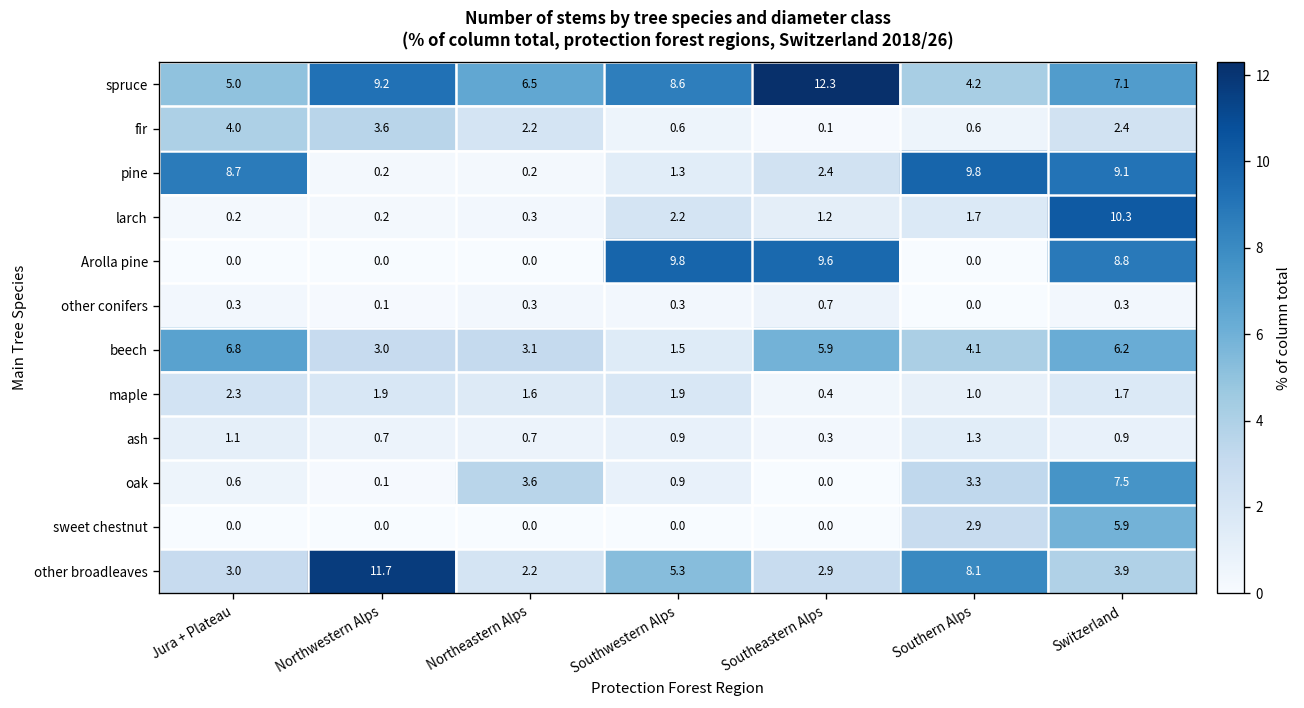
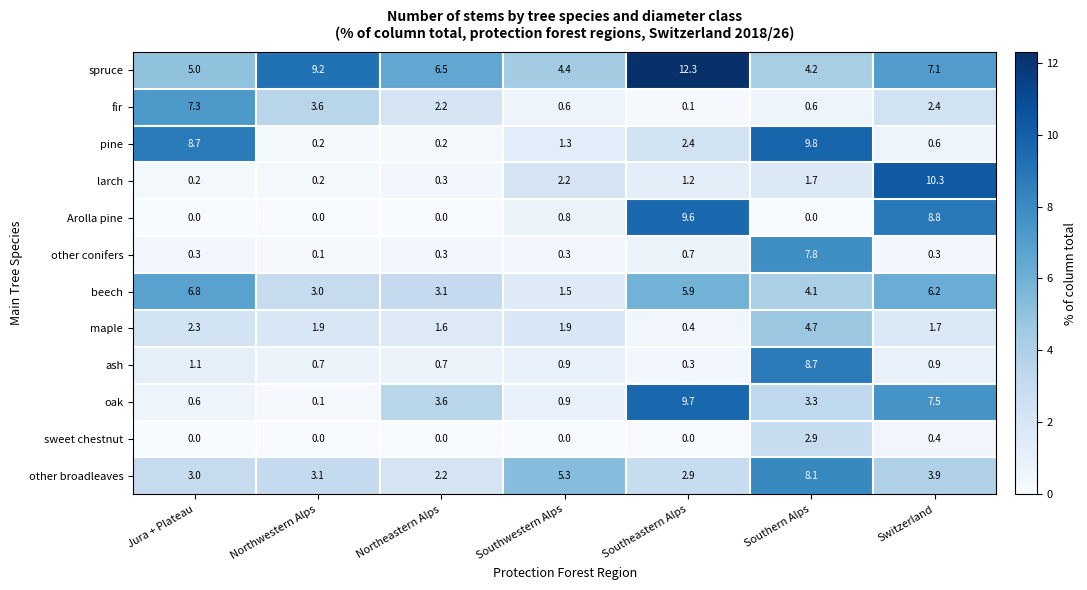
  {
    "spruce": {
      "Jura + Plateau": 5.0,
      "Northwestern Alps": 9.2,
      "Northeastern Alps": 6.5,
-     "Southwestern Alps": 8.6,
+     "Southwestern Alps": 4.4,
      "Southeastern Alps": 12.3,
      "Southern Alps": 4.2,
      "Switzerland": 7.1
    },
    "fir": {
-     "Jura + Plateau": 4.0,
+     "Jura + Plateau": 7.3,
      "Northwestern Alps": 3.6,
      "Northeastern Alps": 2.2,
      "Southwestern Alps": 0.6,
      "Southeastern Alps": 0.1,
      "Southern Alps": 0.6,
      "Switzerland": 2.4
    },
    "pine": {
      "Jura + Plateau": 8.7,
      "Northwestern Alps": 0.2,
      "Northeastern Alps": 0.2,
      "Southwestern Alps": 1.3,
      "Southeastern Alps": 2.4,
      "Southern Alps": 9.8,
-     "Switzerland": 9.1
+     "Switzerland": 0.6
    },
    "larch": {
      "Jura + Plateau": 0.2,
      "Northwestern Alps": 0.2,
      "Northeastern Alps": 0.3,
      "Southwestern Alps": 2.2,
      "Southeastern Alps": 1.2,
      "Southern Alps": 1.7,
      "Switzerland": 10.3
    },
    "Arolla pine": {
      "Jura + Plateau": 0.0,
      "Northwestern Alps": 0.0,
      "Northeastern Alps": 0.0,
-     "Southwestern Alps": 9.8,
+     "Southwestern Alps": 0.8,
      "Southeastern Alps": 9.6,
      "Southern Alps": 0.0,
      "Switzerland": 8.8
    },
    "other conifers": {
      "Jura + Plateau": 0.3,
      "Northwestern Alps": 0.1,
      "Northeastern Alps": 0.3,
      "Southwestern Alps": 0.3,
      "Southeastern Alps": 0.7,
-     "Southern Alps": 0.0,
+     "Southern Alps": 7.8,
      "Switzerland": 0.3
    },
    "beech": {
      "Jura + Plateau": 6.8,
      "Northwestern Alps": 3.0,
      "Northeastern Alps": 3.1,
      "Southwestern Alps": 1.5,
      "Southeastern Alps": 5.9,
      "Southern Alps": 4.1,
      "Switzerland": 6.2
    },
    "maple": {
      "Jura + Plateau": 2.3,
      "Northwestern Alps": 1.9,
      "Northeastern Alps": 1.6,
      "Southwestern Alps": 1.9,
      "Southeastern Alps": 0.4,
-     "Southern Alps": 1.0,
+     "Southern Alps": 4.7,
      "Switzerland": 1.7
    },
    "ash": {
      "Jura + Plateau": 1.1,
      "Northwestern Alps": 0.7,
      "Northeastern Alps": 0.7,
      "Southwestern Alps": 0.9,
      "Southeastern Alps": 0.3,
-     "Southern Alps": 1.3,
+     "Southern Alps": 8.7,
      "Switzerland": 0.9
    },
    "oak": {
      "Jura + Plateau": 0.6,
      "Northwestern Alps": 0.1,
      "Northeastern Alps": 3.6,
      "Southwestern Alps": 0.9,
-     "Southeastern Alps": 0.0,
+     "Southeastern Alps": 9.7,
      "Southern Alps": 3.3,
      "Switzerland": 7.5
    },
    "sweet chestnut": {
      "Jura + Plateau": 0.0,
      "Northwestern Alps": 0.0,
      "Northeastern Alps": 0.0,
      "Southwestern Alps": 0.0,
      "Southeastern Alps": 0.0,
      "Southern Alps": 2.9,
-     "Switzerland": 5.9
+     "Switzerland": 0.4
    },
    "other broadleaves": {
      "Jura + Plateau": 3.0,
-     "Northwestern Alps": 11.7,
+     "Northwestern Alps": 3.1,
      "Northeastern Alps": 2.2,
      "Southwestern Alps": 5.3,
      "Southeastern Alps": 2.9,
      "Southern Alps": 8.1,
      "Switzerland": 3.9
    }
  }
